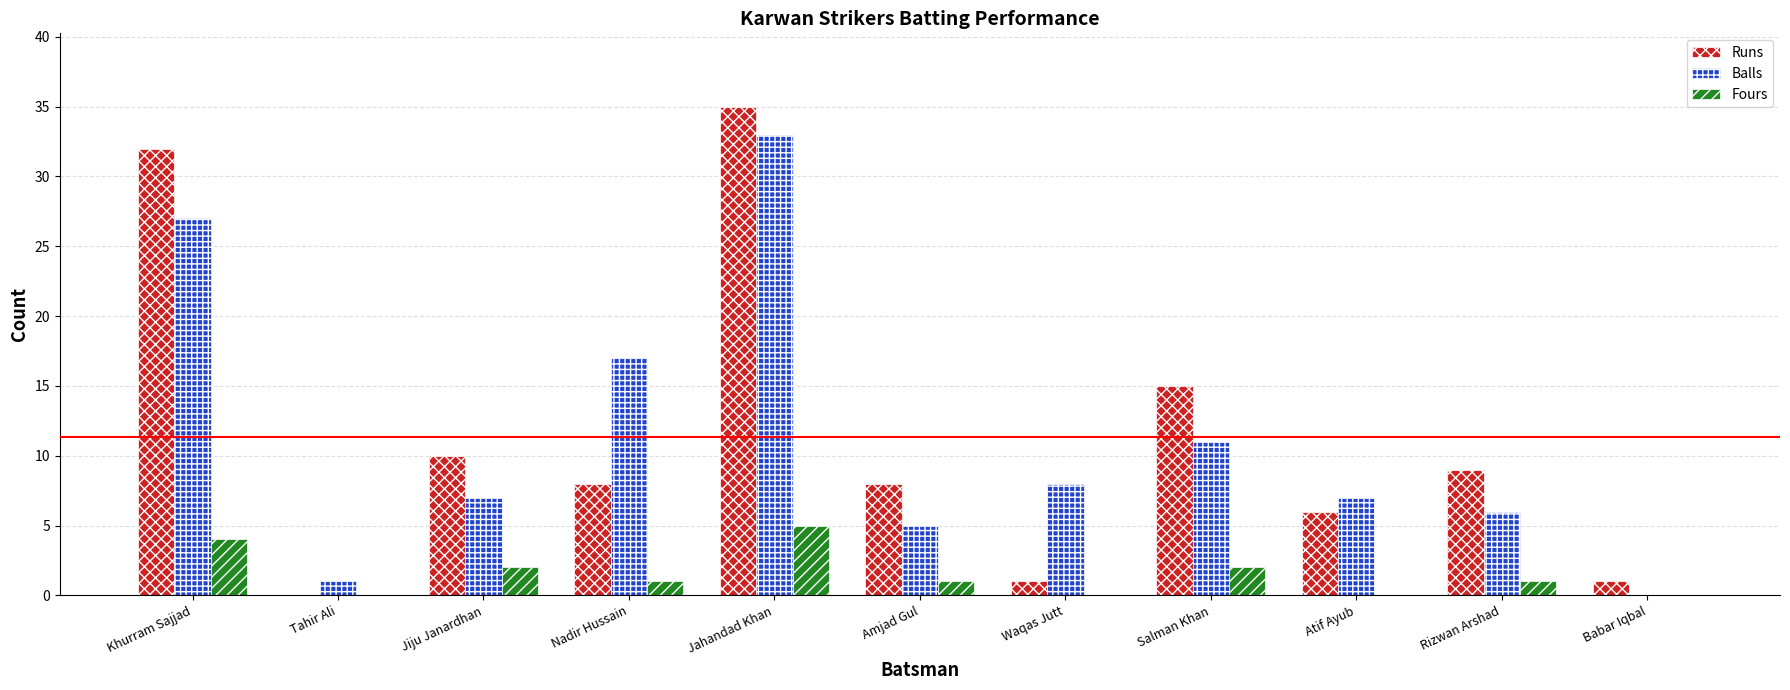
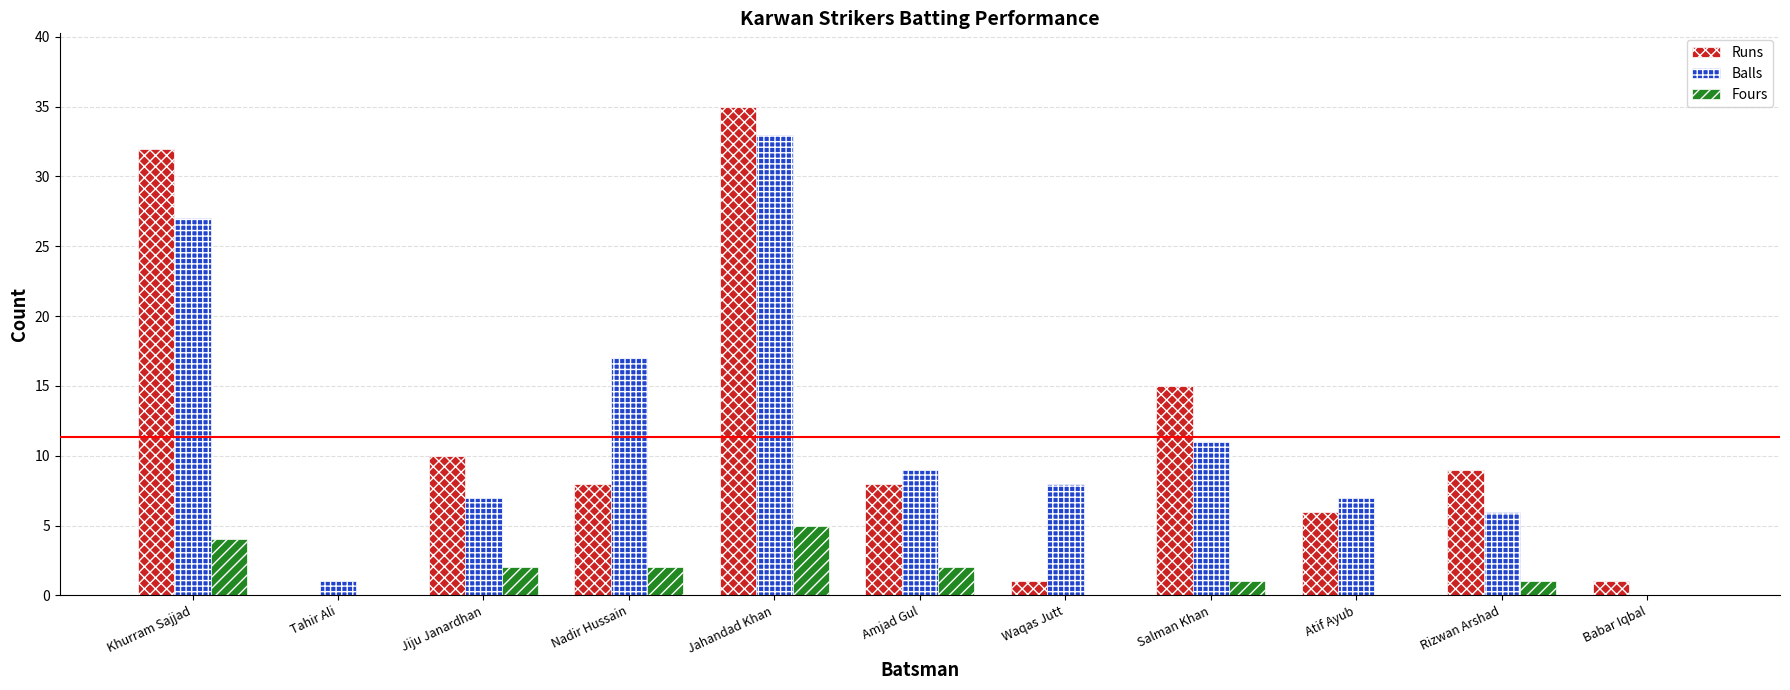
  {
    "Runs": {
      "Khurram Sajjad": 32,
      "Tahir Ali": 0,
      "Jiju Janardhan": 10,
      "Nadir Hussain": 8,
      "Jahandad Khan": 35,
      "Amjad Gul": 8,
      "Waqas Jutt": 1,
      "Salman Khan": 15,
      "Atif Ayub": 6,
      "Rizwan Arshad": 9,
      "Babar Iqbal": 1
    },
    "Balls": {
      "Khurram Sajjad": 27,
      "Tahir Ali": 1,
      "Jiju Janardhan": 7,
      "Nadir Hussain": 17,
      "Jahandad Khan": 33,
-     "Amjad Gul": 5,
+     "Amjad Gul": 9,
      "Waqas Jutt": 8,
      "Salman Khan": 11,
      "Atif Ayub": 7,
      "Rizwan Arshad": 6,
      "Babar Iqbal": 0
    },
    "Fours": {
      "Khurram Sajjad": 4,
      "Tahir Ali": 0,
      "Jiju Janardhan": 2,
-     "Nadir Hussain": 1,
+     "Nadir Hussain": 2,
      "Jahandad Khan": 5,
-     "Amjad Gul": 1,
+     "Amjad Gul": 2,
      "Waqas Jutt": 0,
-     "Salman Khan": 2,
+     "Salman Khan": 1,
      "Atif Ayub": 0,
      "Rizwan Arshad": 1,
      "Babar Iqbal": 0
    }
  }
